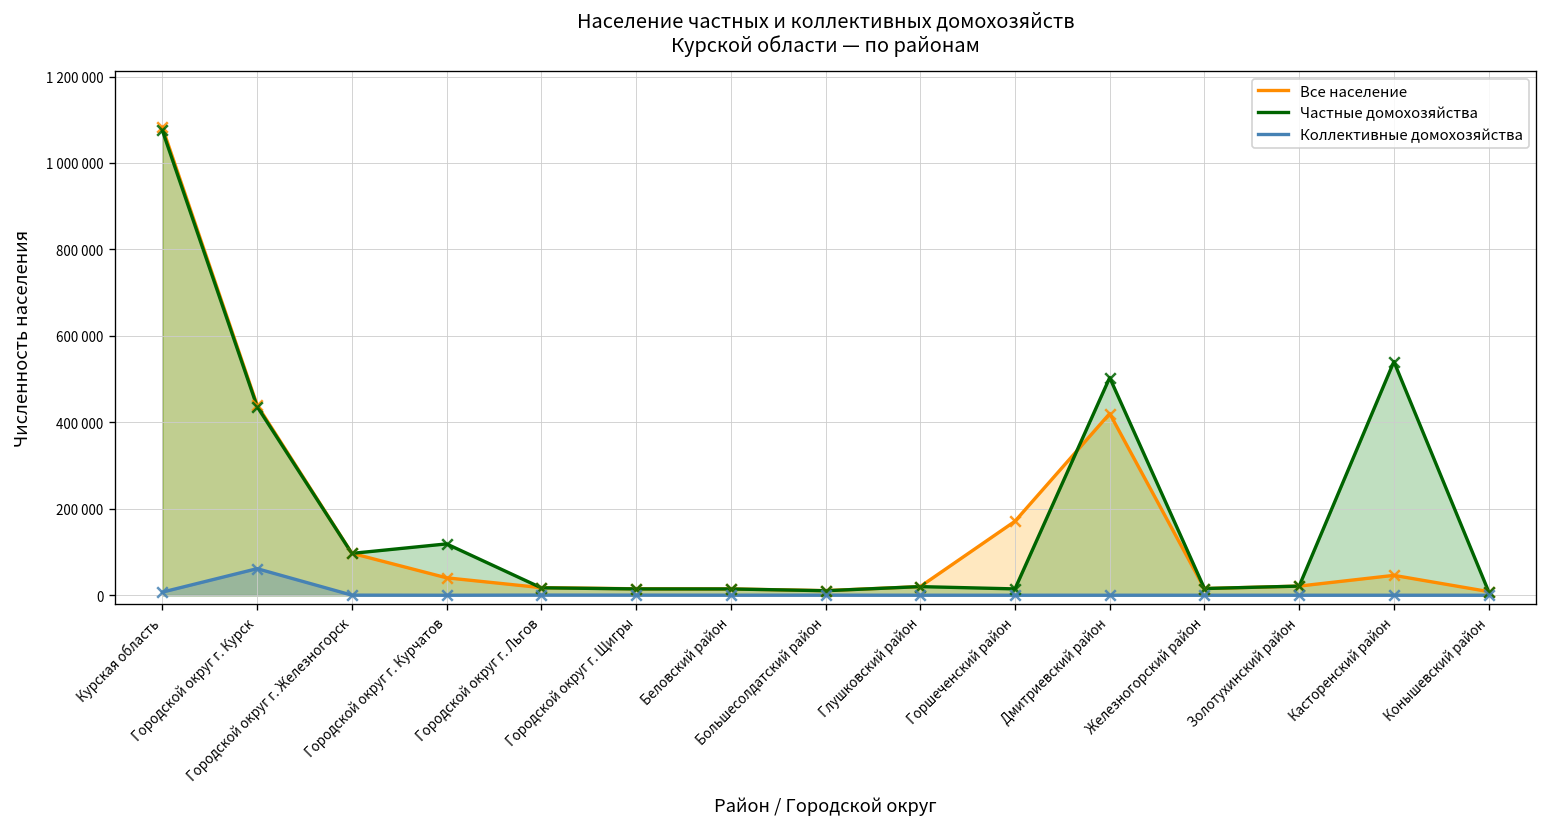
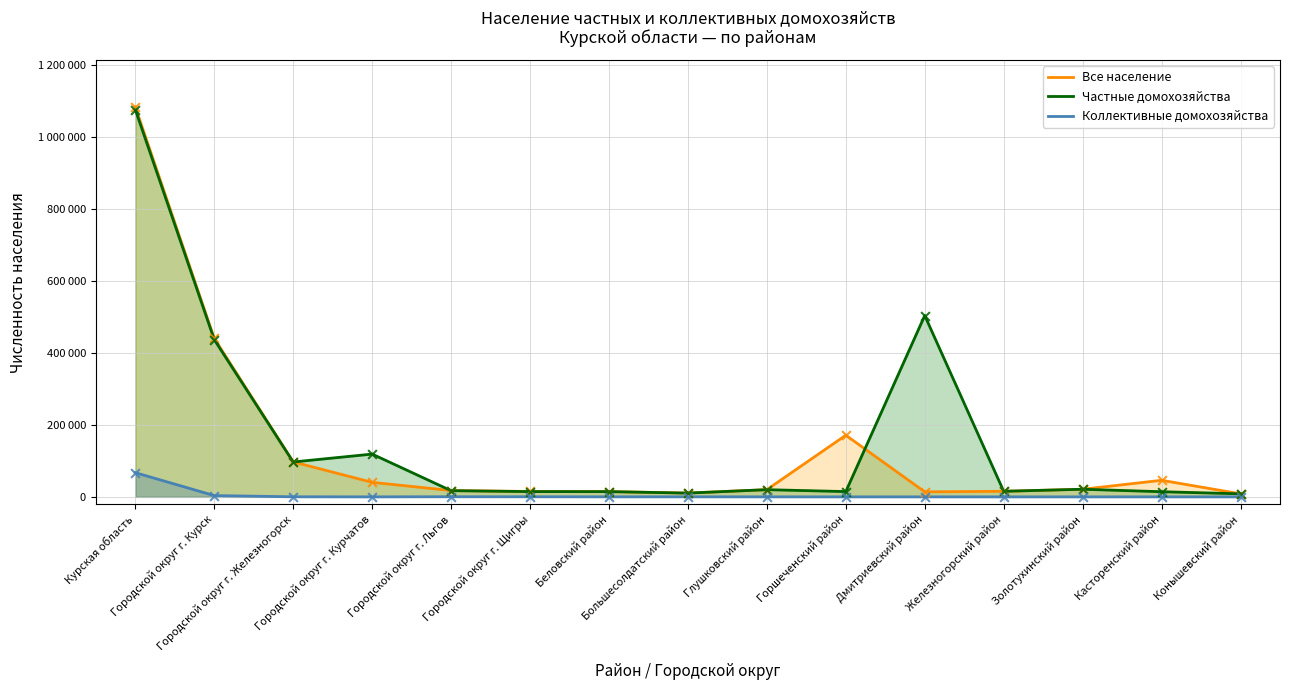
  {
    "Все население": {
      "Курская область": 1080000,
      "Городской округ г. Курчатов": 40000,
      "Горшеченский район": 170000,
-     "Дмитриевский район": 420000,
+     "Дмитриевский район": 10000,
      "Касторенский район": 50000
    },
    "Частные домохозяйства": {
      "Курская область": 1080000,
      "Городской округ г. Курчатов": 120000,
      "Горшеченский район": 10000,
      "Дмитриевский район": 500000,
-     "Касторенский район": 540000
+     "Касторенский район": 10000
    },
    "Коллективные домохозяйства": {
-     "Курская область": 10000,
-     "Городской округ г. Курск": 60000,
+     "Курская область": 70000,
+     "Городской округ г. Курск": 0,
      "Городской округ г. Железногорск": 0,
      "Городской округ г. Курчатов": 0,
      "Городской округ г. Льгов": 0,
      "Городской округ г. Щигры": 0,
      "Беловский район": 0,
      "Большесолдатский район": 0,
      "Глушковский район": 0,
      "Горшеченский район": 0,
      "Дмитриевский район": 0,
      "Железногорский район": 0,
      "Золотухинский район": 0,
      "Касторенский район": 0,
      "Конышевский район": 0
    }
  }
